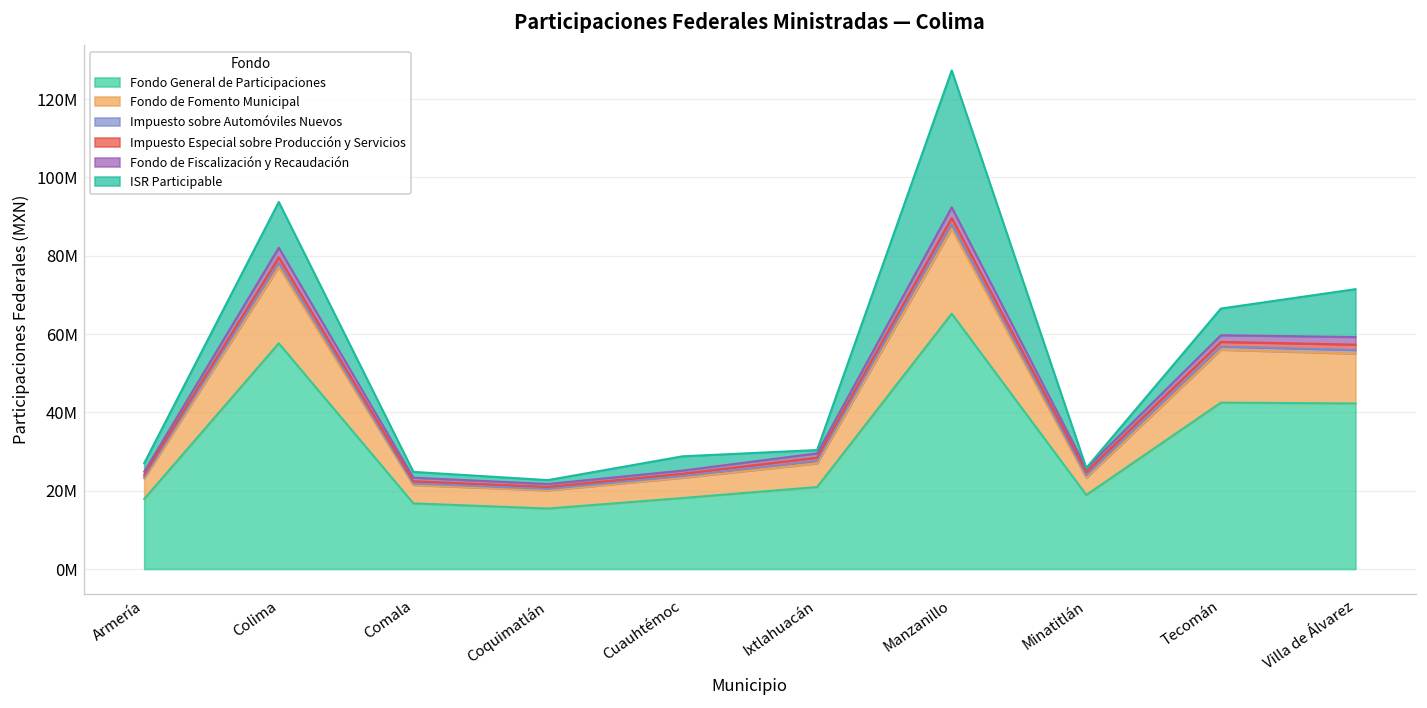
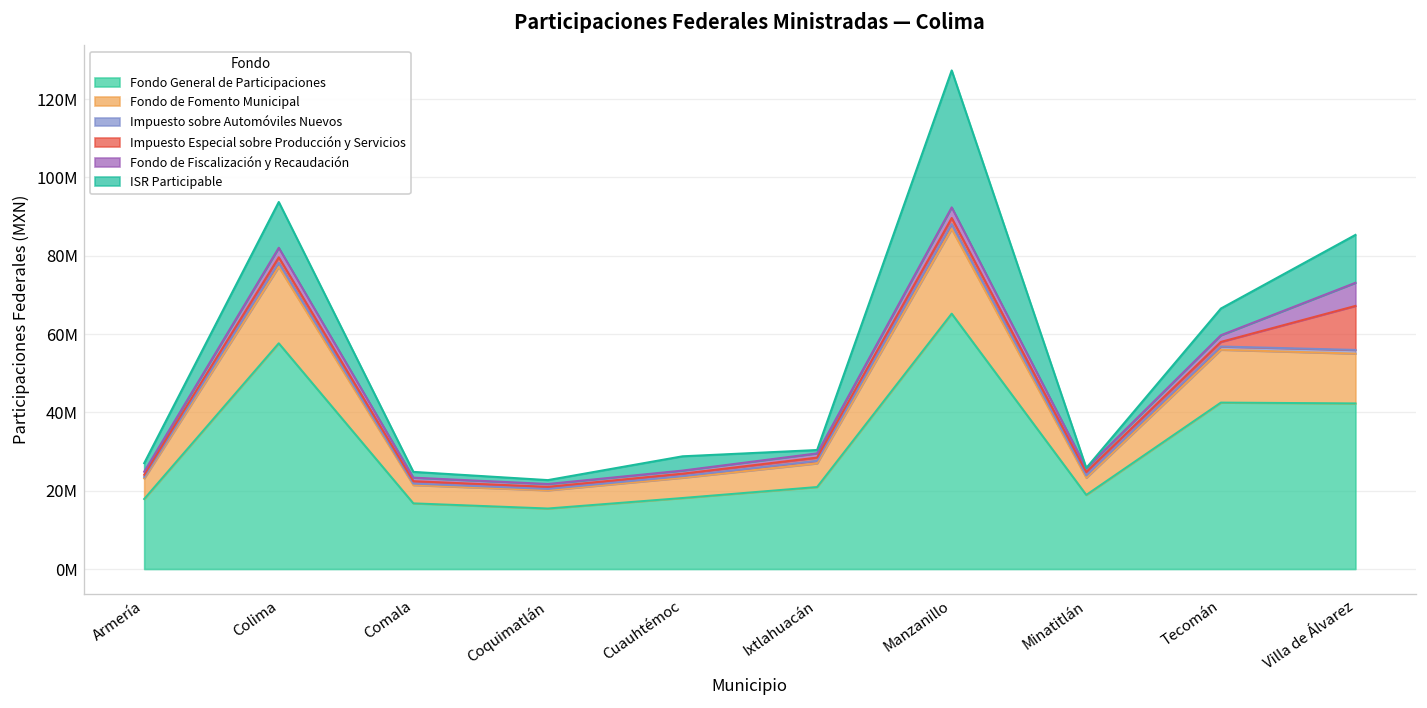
  {
    "Fondo de Fomento Municipal": {
      "Colima": 20000000,
      "Manzanillo": 22000000,
      "Tecomán": 14000000,
      "Villa de Álvarez": 13000000
    },
    "Impuesto sobre Automóviles Nuevos": {
      "Colima": 1000000,
      "Manzanillo": 1000000,
      "Tecomán": 1000000,
      "Villa de Álvarez": 1000000
    },
    "Impuesto Especial sobre Producción y Servicios": {
      "Colima": 1000000,
      "Ixtlahuacán": 1000000,
      "Manzanillo": 2000000,
      "Minatitlán": 1000000,
      "Tecomán": 1000000,
-     "Villa de Álvarez": 1000000
+     "Villa de Álvarez": 11000000
    },
    "Fondo de Fiscalización y Recaudación": {
      "Armería": 1000000,
      "Colima": 2000000,
      "Comala": 1000000,
      "Cuauhtémoc": 1000000,
      "Ixtlahuacán": 1000000,
      "Manzanillo": 3000000,
      "Tecomán": 2000000,
-     "Villa de Álvarez": 2000000
+     "Villa de Álvarez": 6000000
    }
  }
